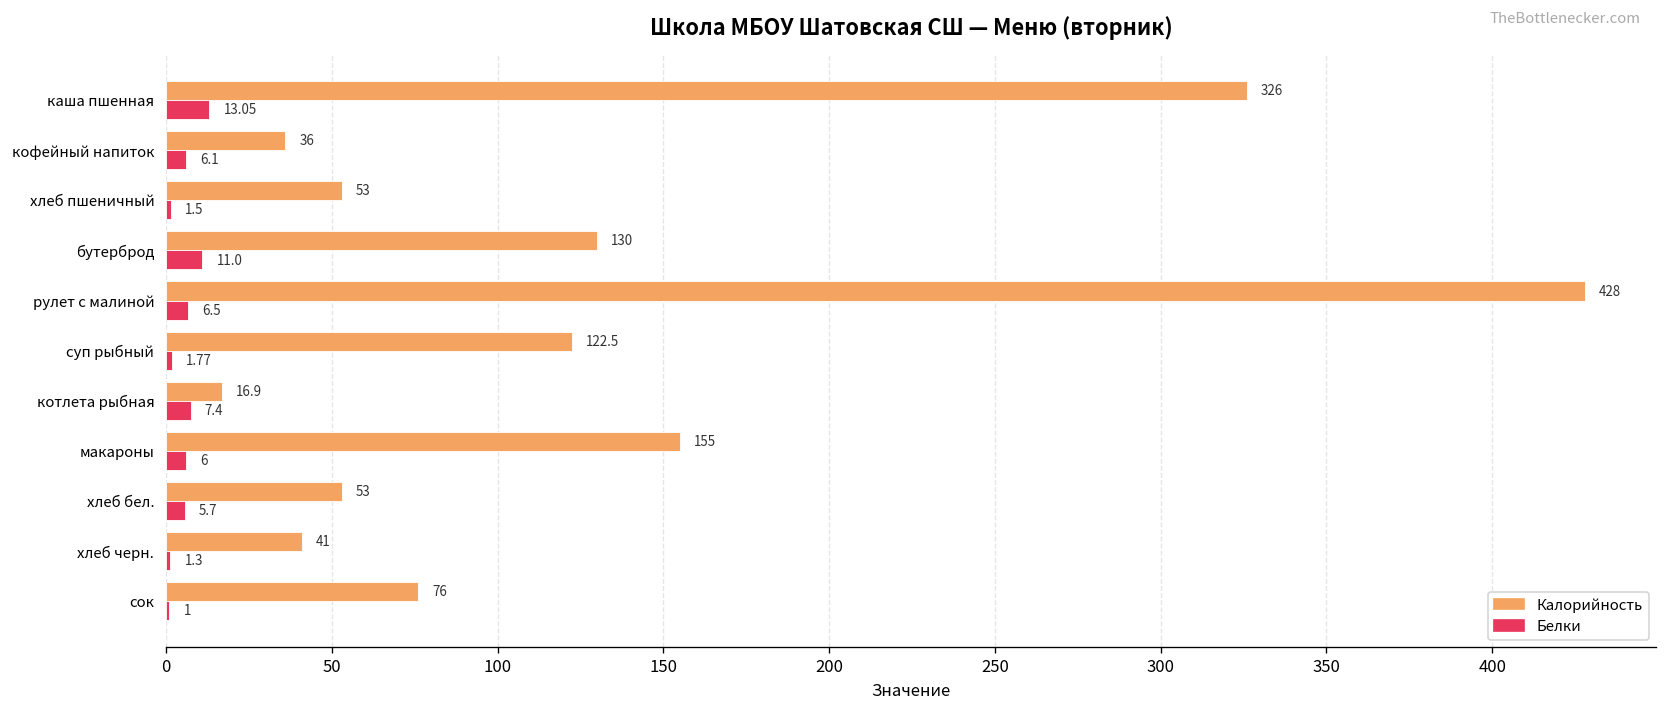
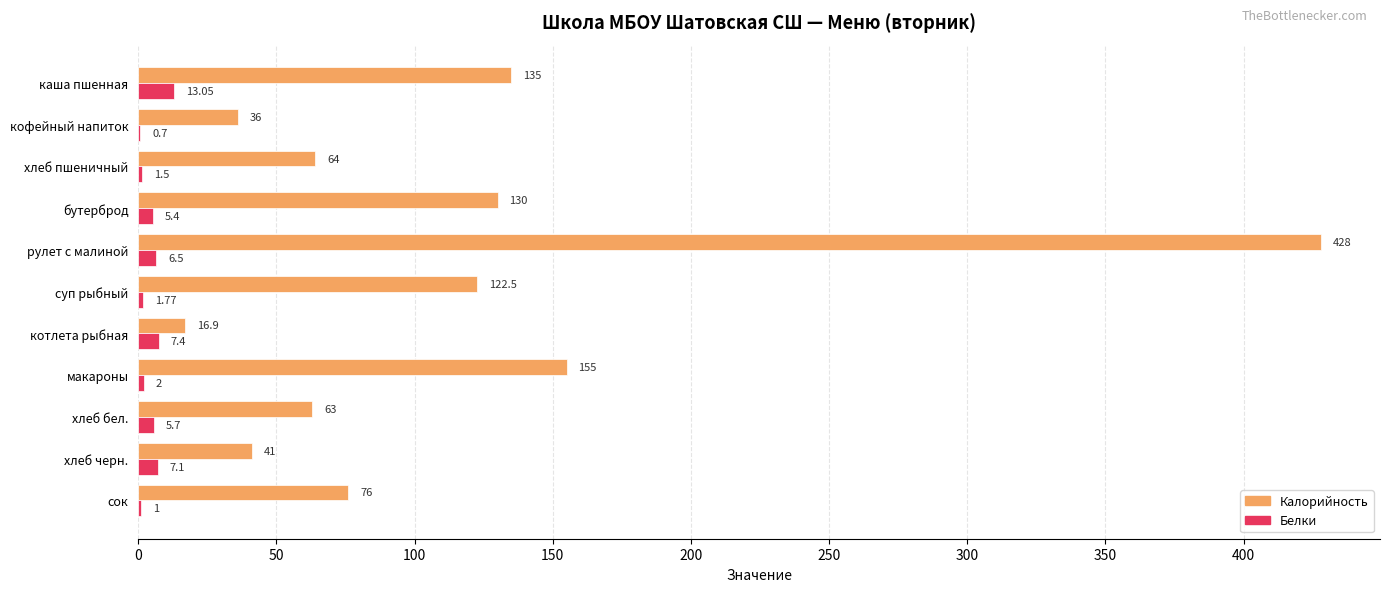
  {
    "Калорийность": {
-     "каша пшенная": 326,
+     "каша пшенная": 135,
      "кофейный напиток": 36,
-     "хлеб пшеничный": 53,
+     "хлеб пшеничный": 64,
      "бутерброд": 130,
      "рулет с малиной": 428,
      "суп рыбный": 122.5,
      "котлета рыбная": 16.9,
      "макароны": 155,
-     "хлеб бел.": 53,
+     "хлеб бел.": 63,
      "хлеб черн.": 41,
      "сок": 76
    },
    "Белки": {
      "каша пшенная": 13.05,
-     "кофейный напиток": 6.1,
+     "кофейный напиток": 0.7,
      "хлеб пшеничный": 1.5,
-     "бутерброд": 11.0,
+     "бутерброд": 5.4,
      "рулет с малиной": 6.5,
      "суп рыбный": 1.77,
      "котлета рыбная": 7.4,
-     "макароны": 6,
+     "макароны": 2,
      "хлеб бел.": 5.7,
-     "хлеб черн.": 1.3,
+     "хлеб черн.": 7.1,
      "сок": 1
    }
  }
